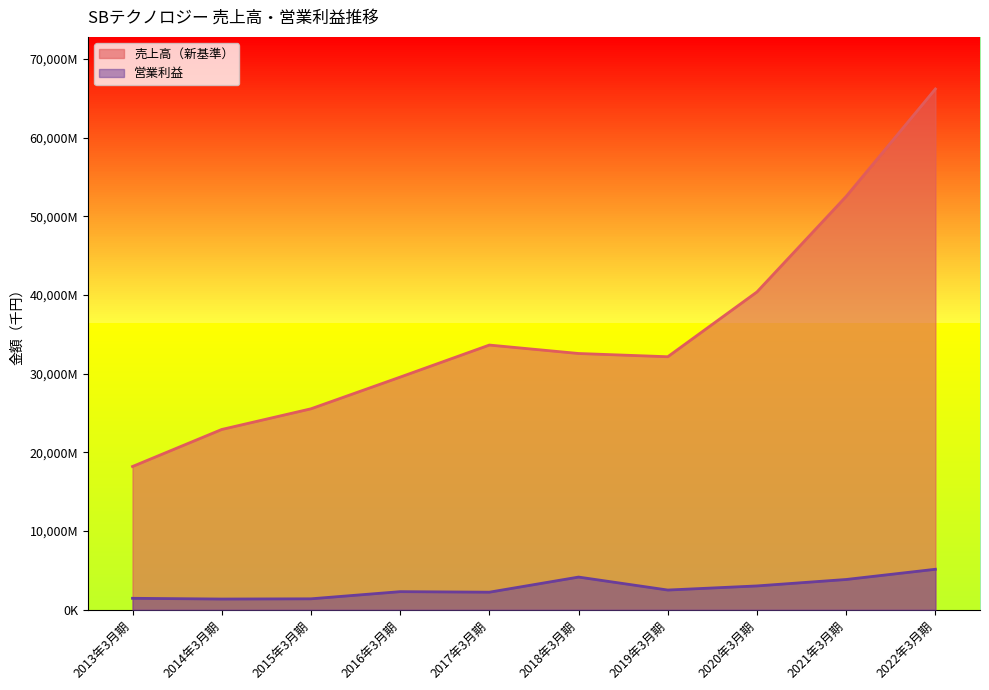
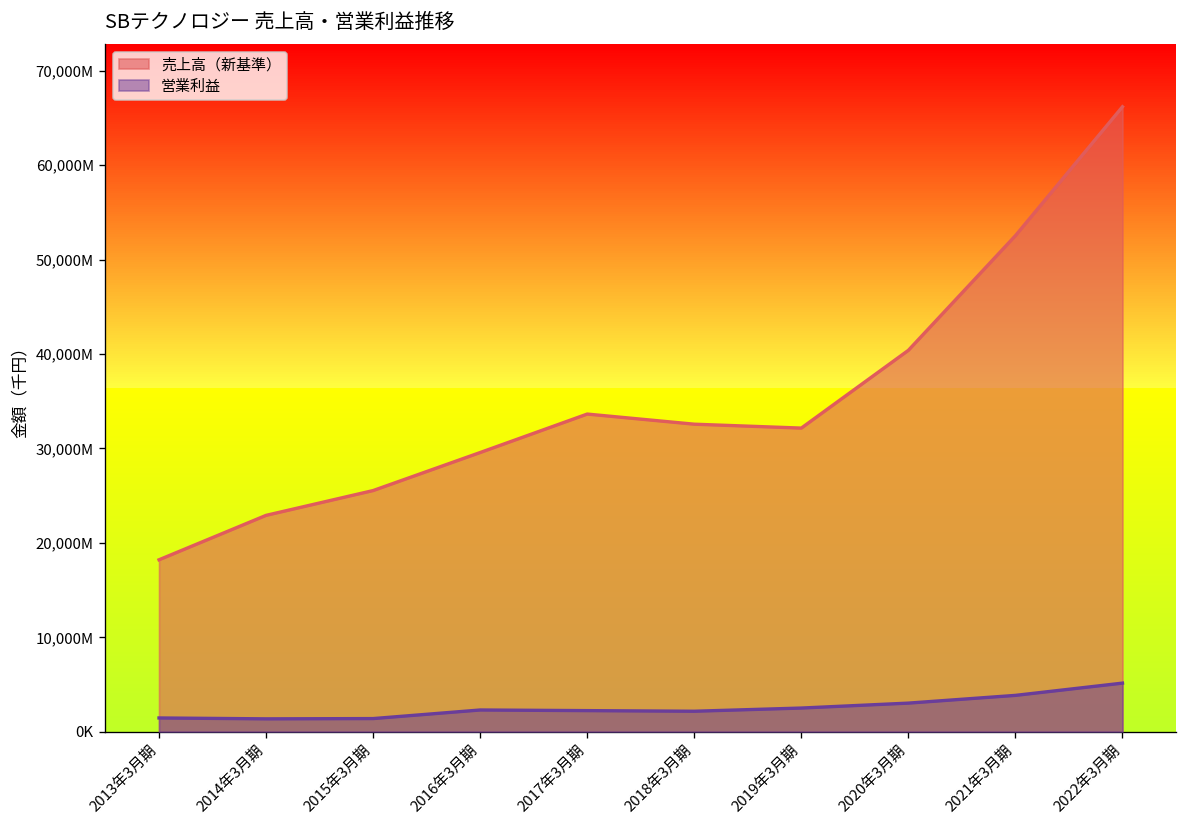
  {
    "売上高（新基準）": {
      "2013年3月期": "18,000,000,000",
      "2014年3月期": "23,000,000,000",
      "2015年3月期": "26,000,000,000",
      "2016年3月期": "30,000,000,000",
      "2017年3月期": "34,000,000,000",
      "2018年3月期": "33,000,000,000",
      "2019年3月期": "32,000,000,000",
      "2020年3月期": "40,000,000,000",
      "2021年3月期": "53,000,000,000",
      "2022年3月期": "66,000,000,000"
    },
    "営業利益": {
      "2013年3月期": "1,000,000,000",
      "2014年3月期": "1,000,000,000",
      "2015年3月期": "1,000,000,000",
      "2016年3月期": "2,000,000,000",
      "2017年3月期": "2,000,000,000",
-     "2018年3月期": "4,000,000,000",
+     "2018年3月期": "2,000,000,000",
      "2019年3月期": "3,000,000,000",
      "2020年3月期": "3,000,000,000",
      "2021年3月期": "4,000,000,000",
      "2022年3月期": "5,000,000,000"
    }
  }
